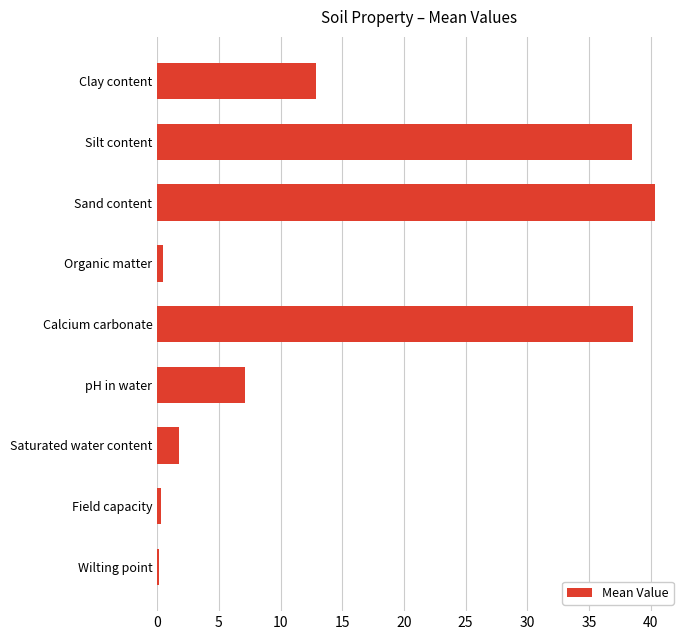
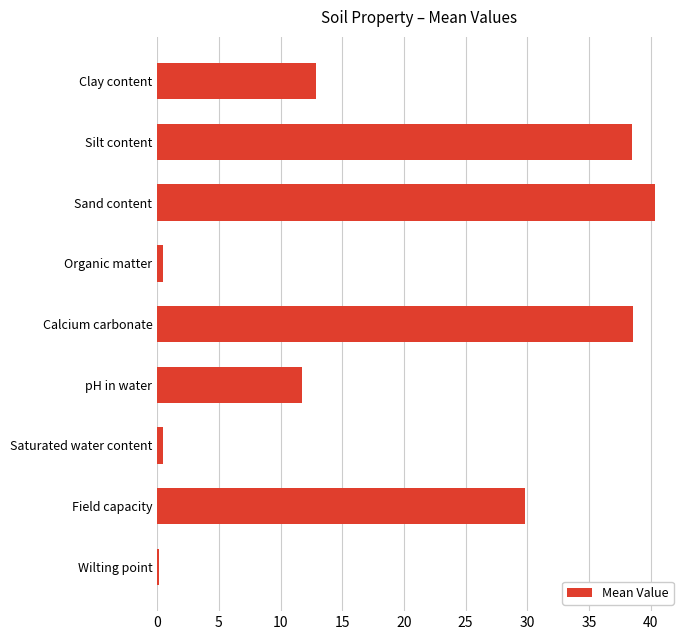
  {
    "Clay content": 12.8,
    "Silt content": 38.5,
    "Sand content": 40.4,
    "Organic matter": 0.5,
    "Calcium carbonate": 38.6,
-   "pH in water": 7.1,
-   "Saturated water content": 1.7,
-   "Field capacity": 0.3
+   "pH in water": 11.7,
+   "Saturated water content": 0.5,
+   "Field capacity": 29.8
  }
